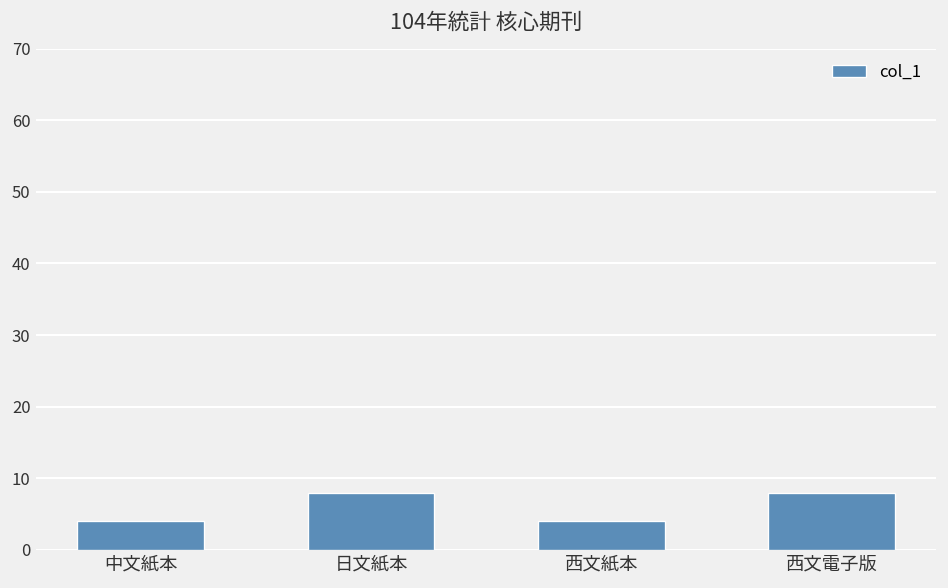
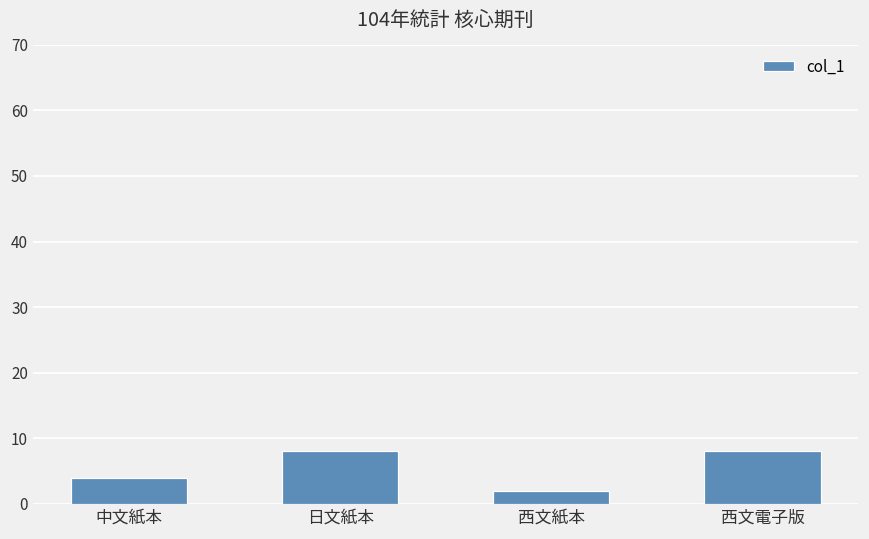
  {
    "中文紙本": 4,
    "日文紙本": 8,
-   "西文紙本": 4,
+   "西文紙本": 2,
    "西文電子版": 8
  }
